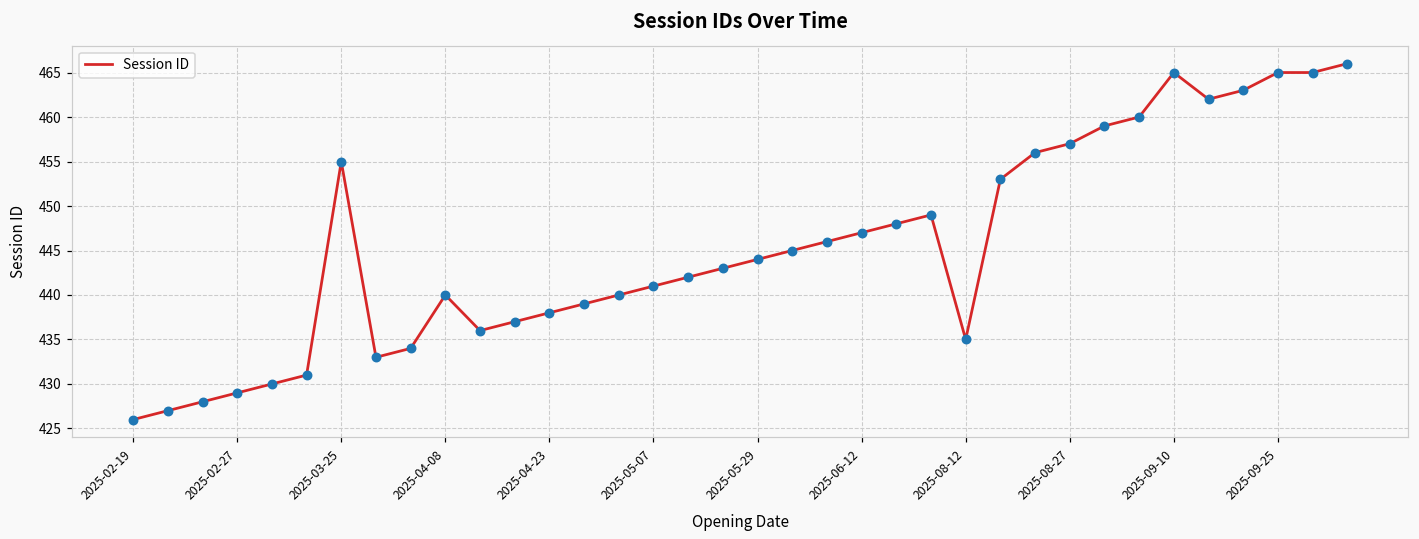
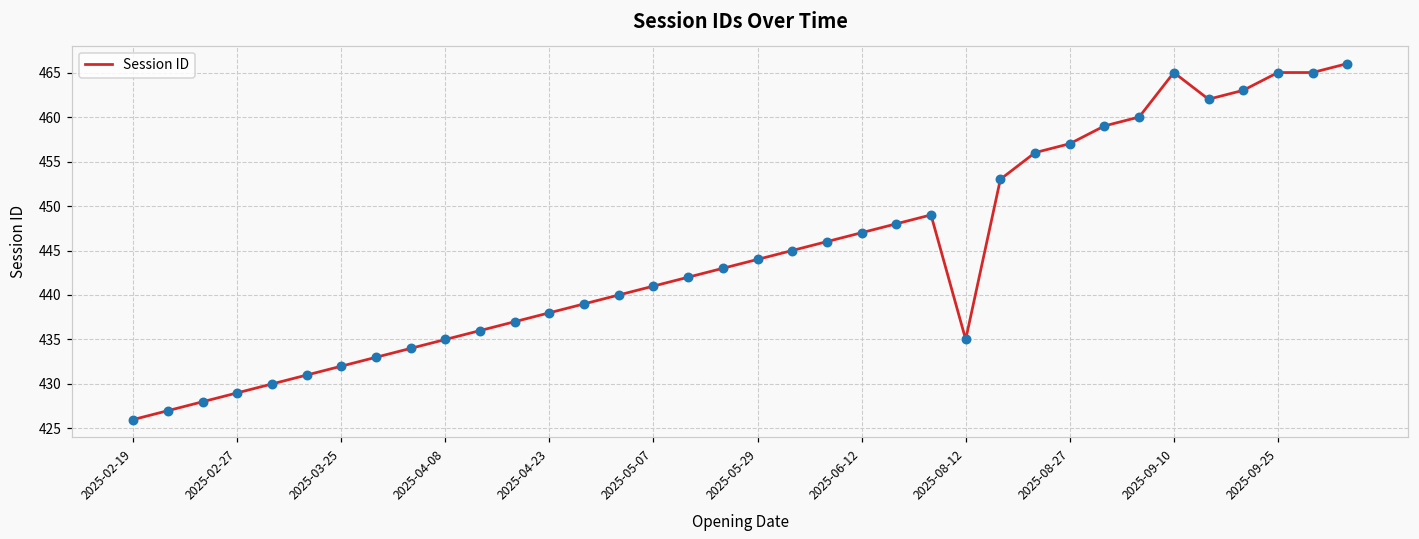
  {
    "2025-02-19": 426,
    "2025-02-27": 429,
-   "2025-03-25": 455,
-   "2025-04-08": 440,
+   "2025-03-25": 432,
+   "2025-04-08": 435,
    "2025-04-23": 438,
    "2025-05-07": 441,
    "2025-05-29": 444,
    "2025-06-12": 447,
    "2025-08-12": 435,
    "2025-08-27": 457,
    "2025-09-10": 465,
    "2025-09-25": 465
  }
